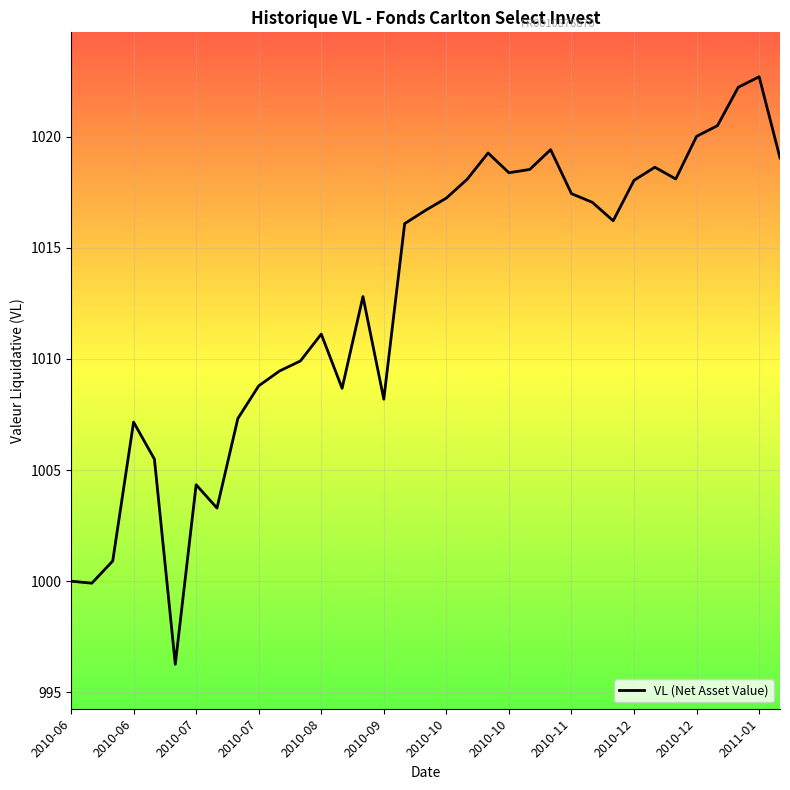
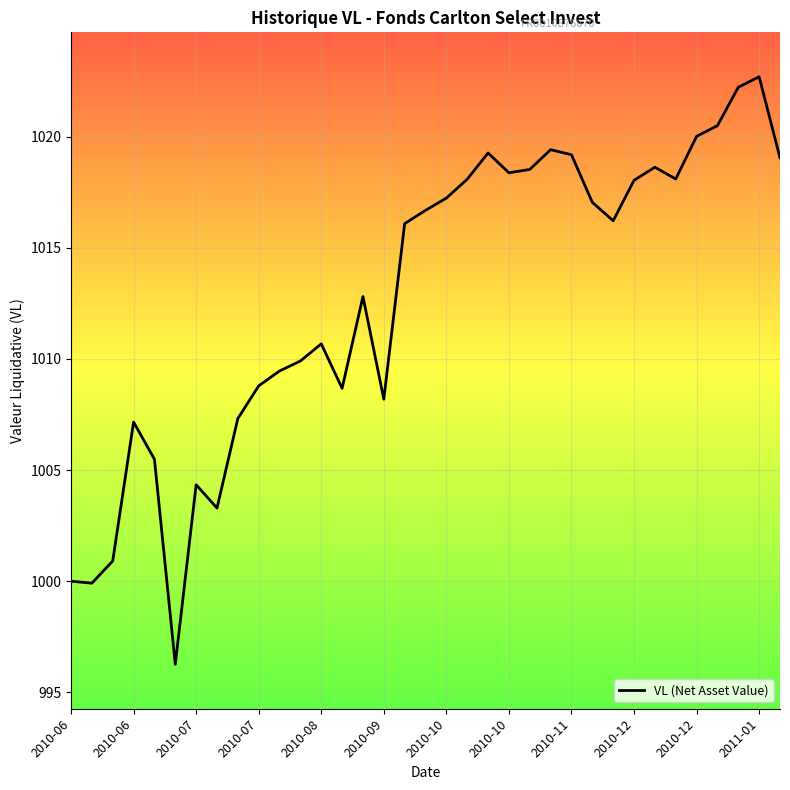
  {
-   "2010-08": 1011.1,
+   "2010-08": 1010.7,
    "2010-09": 1008.2,
-   "2010-11": 1017.4,
+   "2010-11": 1019.2,
    "2011-01": 1022.7
  }
